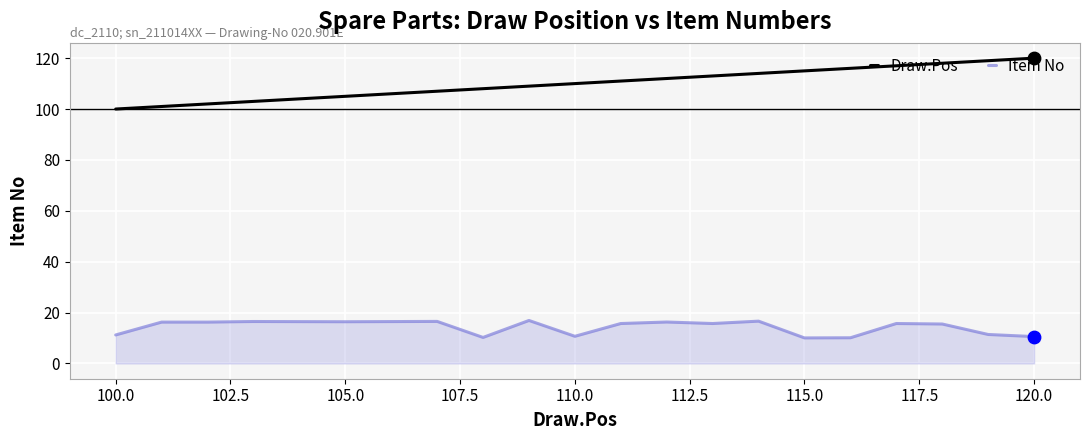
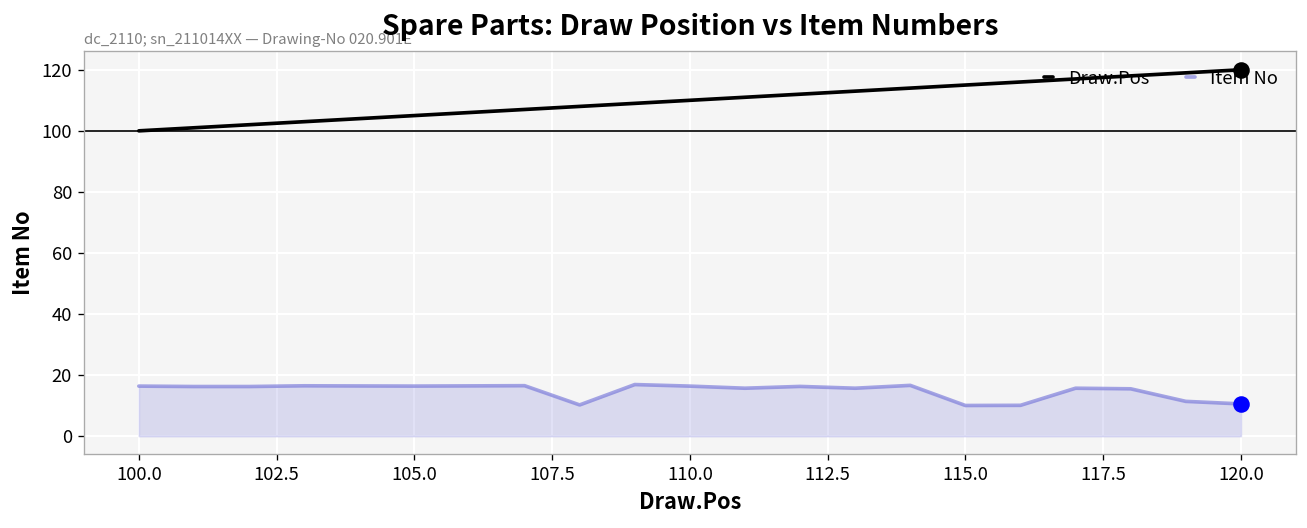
  {
    "Item No": {
-     "100.0": 11,
+     "100.0": 16,
      "105.0": 16,
-     "110.0": 11,
+     "110.0": 16,
      "115.0": 10
    }
  }
